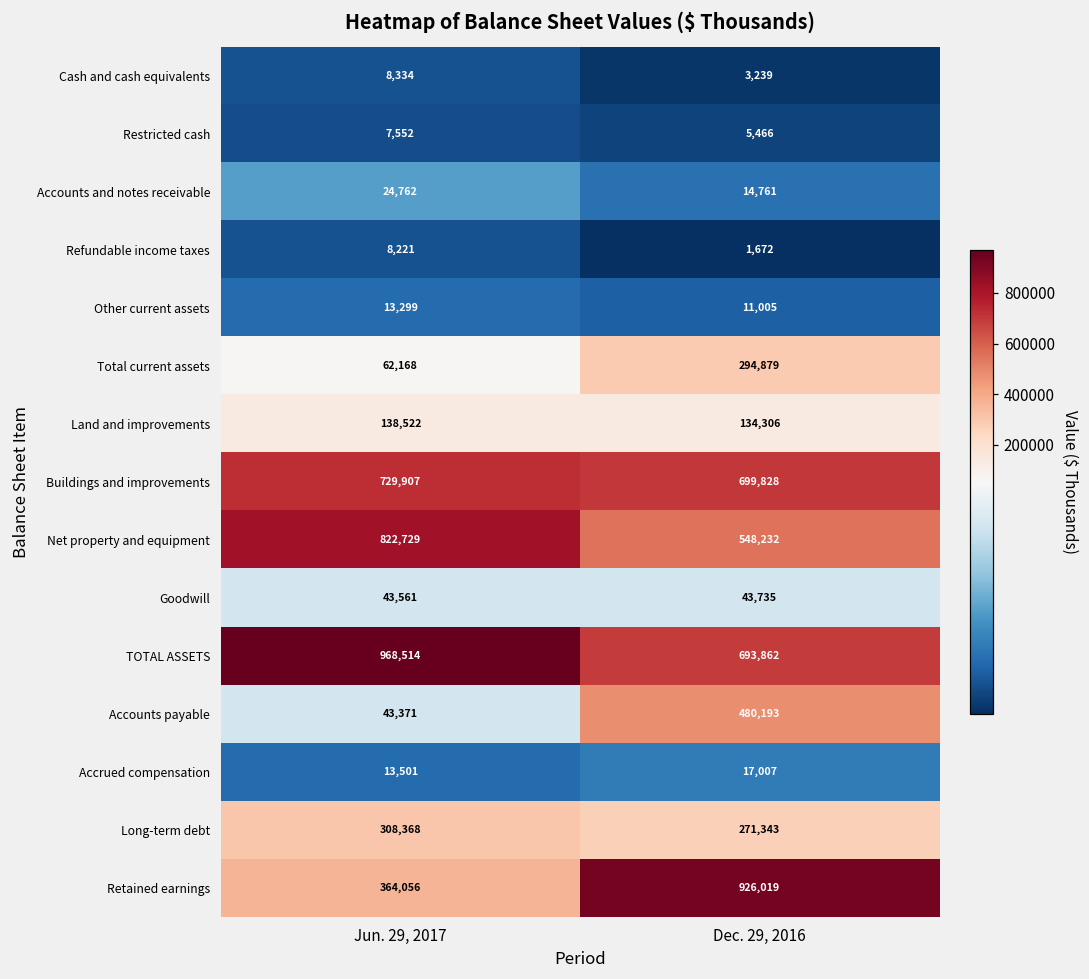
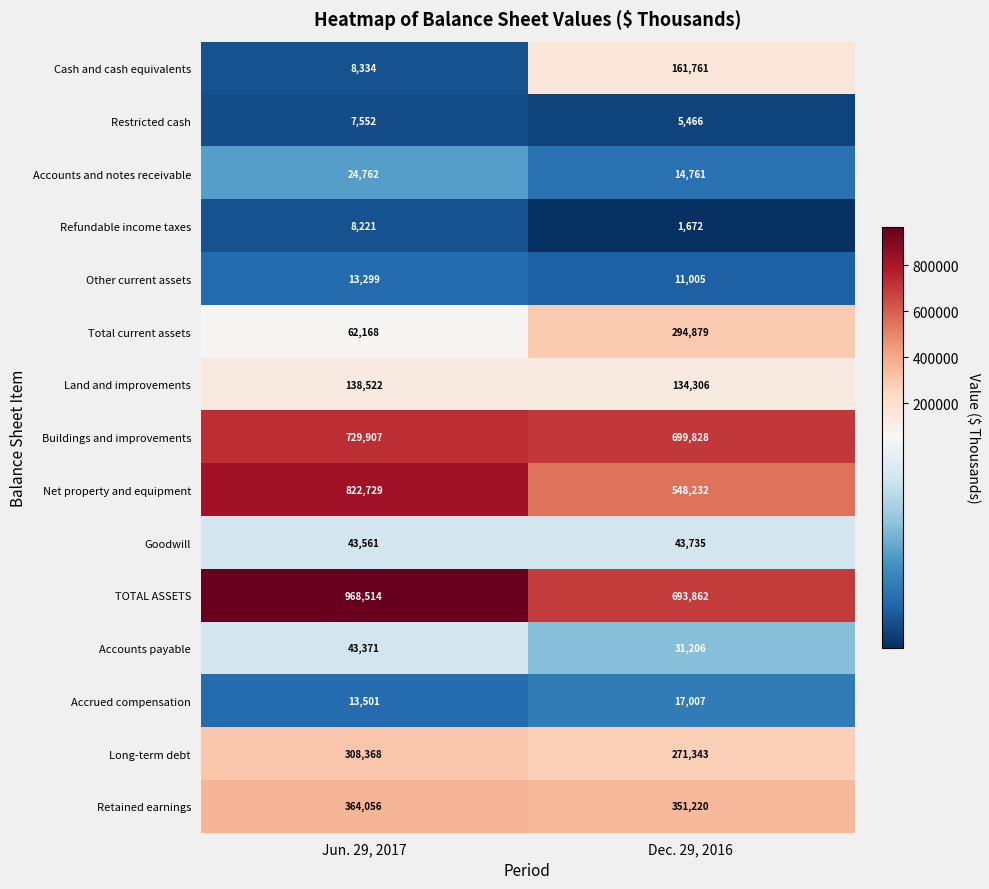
  {
    "Cash and cash equivalents": {
      "Jun. 29, 2017": "8,334",
-     "Dec. 29, 2016": "3,239"
+     "Dec. 29, 2016": "161,761"
    },
    "Restricted cash": {
      "Jun. 29, 2017": "7,552",
      "Dec. 29, 2016": "5,466"
    },
    "Accounts and notes receivable": {
      "Jun. 29, 2017": "24,762",
      "Dec. 29, 2016": "14,761"
    },
    "Refundable income taxes": {
      "Jun. 29, 2017": "8,221",
      "Dec. 29, 2016": "1,672"
    },
    "Other current assets": {
      "Jun. 29, 2017": "13,299",
      "Dec. 29, 2016": "11,005"
    },
    "Total current assets": {
      "Jun. 29, 2017": "62,168",
      "Dec. 29, 2016": "294,879"
    },
    "Land and improvements": {
      "Jun. 29, 2017": "138,522",
      "Dec. 29, 2016": "134,306"
    },
    "Buildings and improvements": {
      "Jun. 29, 2017": "729,907",
      "Dec. 29, 2016": "699,828"
    },
    "Net property and equipment": {
      "Jun. 29, 2017": "822,729",
      "Dec. 29, 2016": "548,232"
    },
    "Goodwill": {
      "Jun. 29, 2017": "43,561",
      "Dec. 29, 2016": "43,735"
    },
    "TOTAL ASSETS": {
      "Jun. 29, 2017": "968,514",
      "Dec. 29, 2016": "693,862"
    },
    "Accounts payable": {
      "Jun. 29, 2017": "43,371",
-     "Dec. 29, 2016": "480,193"
+     "Dec. 29, 2016": "31,206"
    },
    "Accrued compensation": {
      "Jun. 29, 2017": "13,501",
      "Dec. 29, 2016": "17,007"
    },
    "Long-term debt": {
      "Jun. 29, 2017": "308,368",
      "Dec. 29, 2016": "271,343"
    },
    "Retained earnings": {
      "Jun. 29, 2017": "364,056",
-     "Dec. 29, 2016": "926,019"
+     "Dec. 29, 2016": "351,220"
    }
  }
